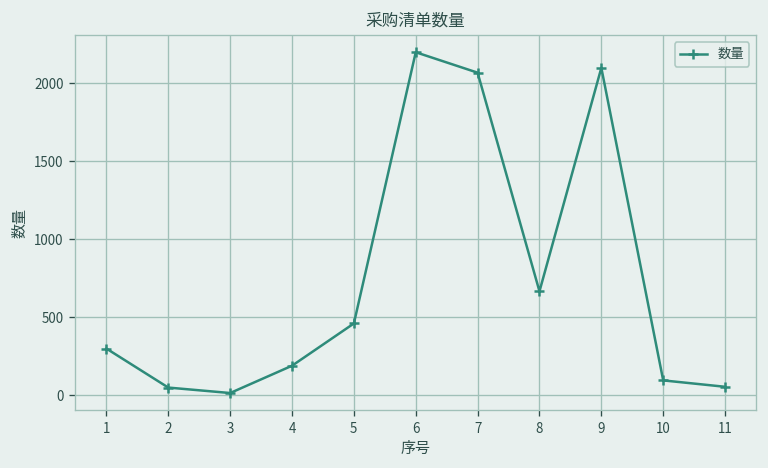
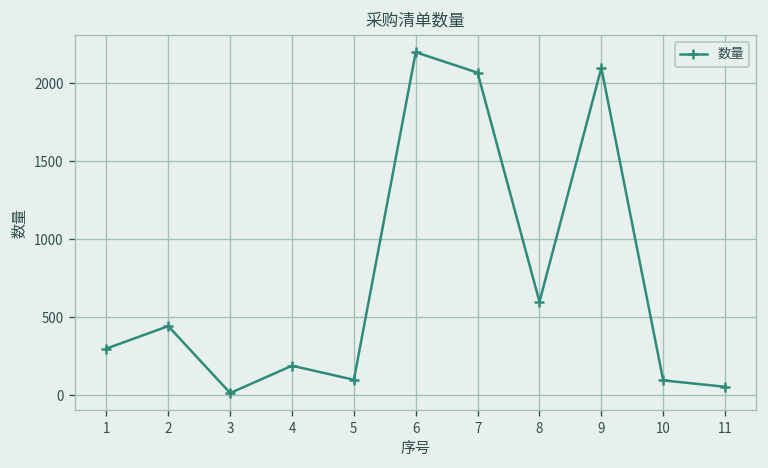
  {
    "1": 300,
-   "2": 50,
+   "2": 440,
    "3": 20,
    "4": 190,
-   "5": 460,
+   "5": 100,
    "6": 2200,
    "7": 2070,
-   "8": 670,
+   "8": 600,
    "9": 2100,
    "10": 100,
    "11": 60
  }
